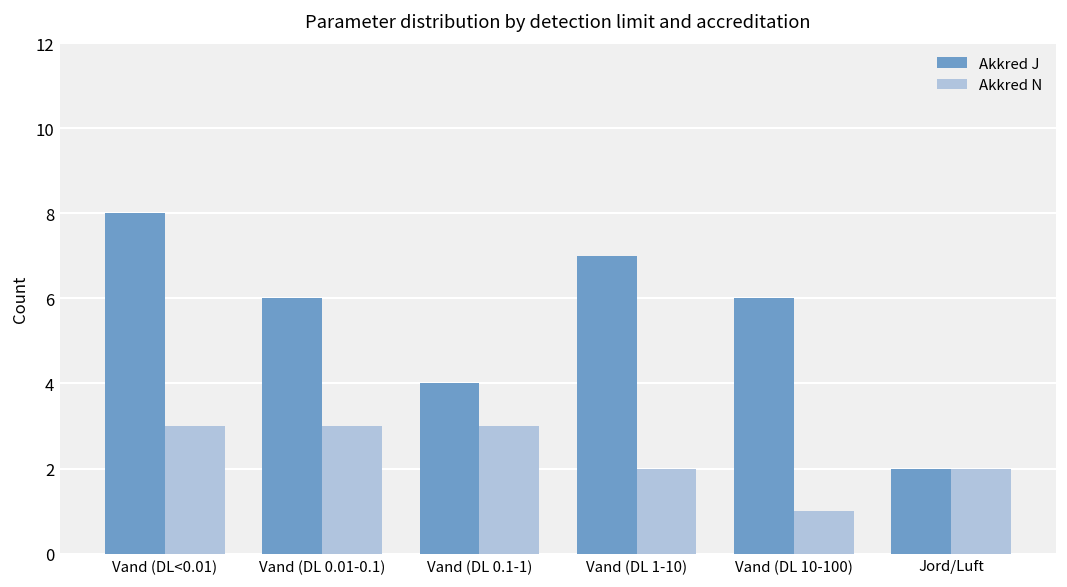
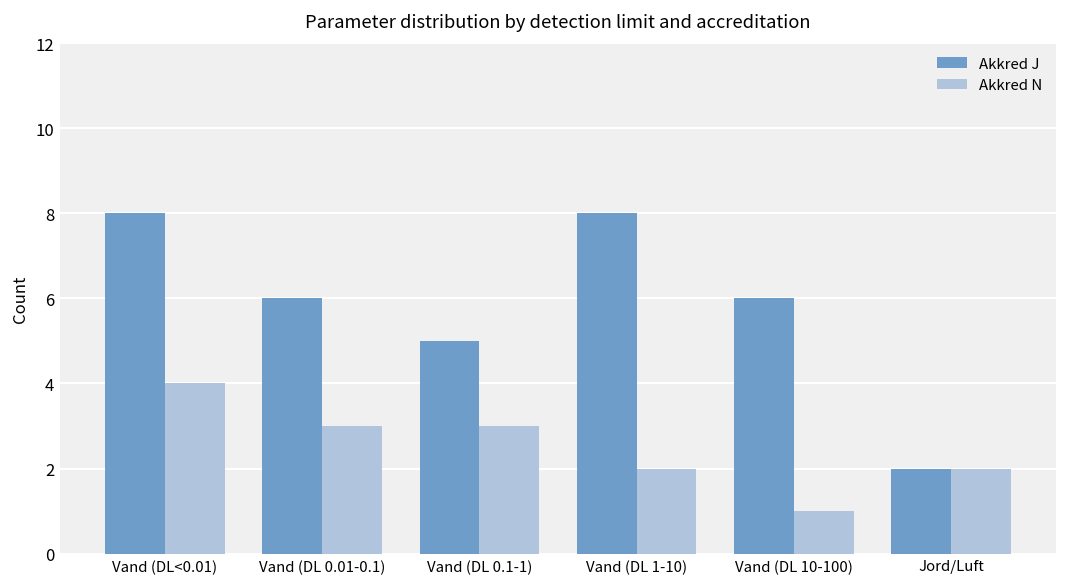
  {
    "Akkred J": {
      "Vand (DL<0.01)": 8,
      "Vand (DL 0.01-0.1)": 6,
-     "Vand (DL 0.1-1)": 4,
-     "Vand (DL 1-10)": 7,
+     "Vand (DL 0.1-1)": 5,
+     "Vand (DL 1-10)": 8,
      "Vand (DL 10-100)": 6,
      "Jord/Luft": 2
    },
    "Akkred N": {
-     "Vand (DL<0.01)": 3,
+     "Vand (DL<0.01)": 4,
      "Vand (DL 0.01-0.1)": 3,
      "Vand (DL 0.1-1)": 3,
      "Vand (DL 1-10)": 2,
      "Vand (DL 10-100)": 1,
      "Jord/Luft": 2
    }
  }
